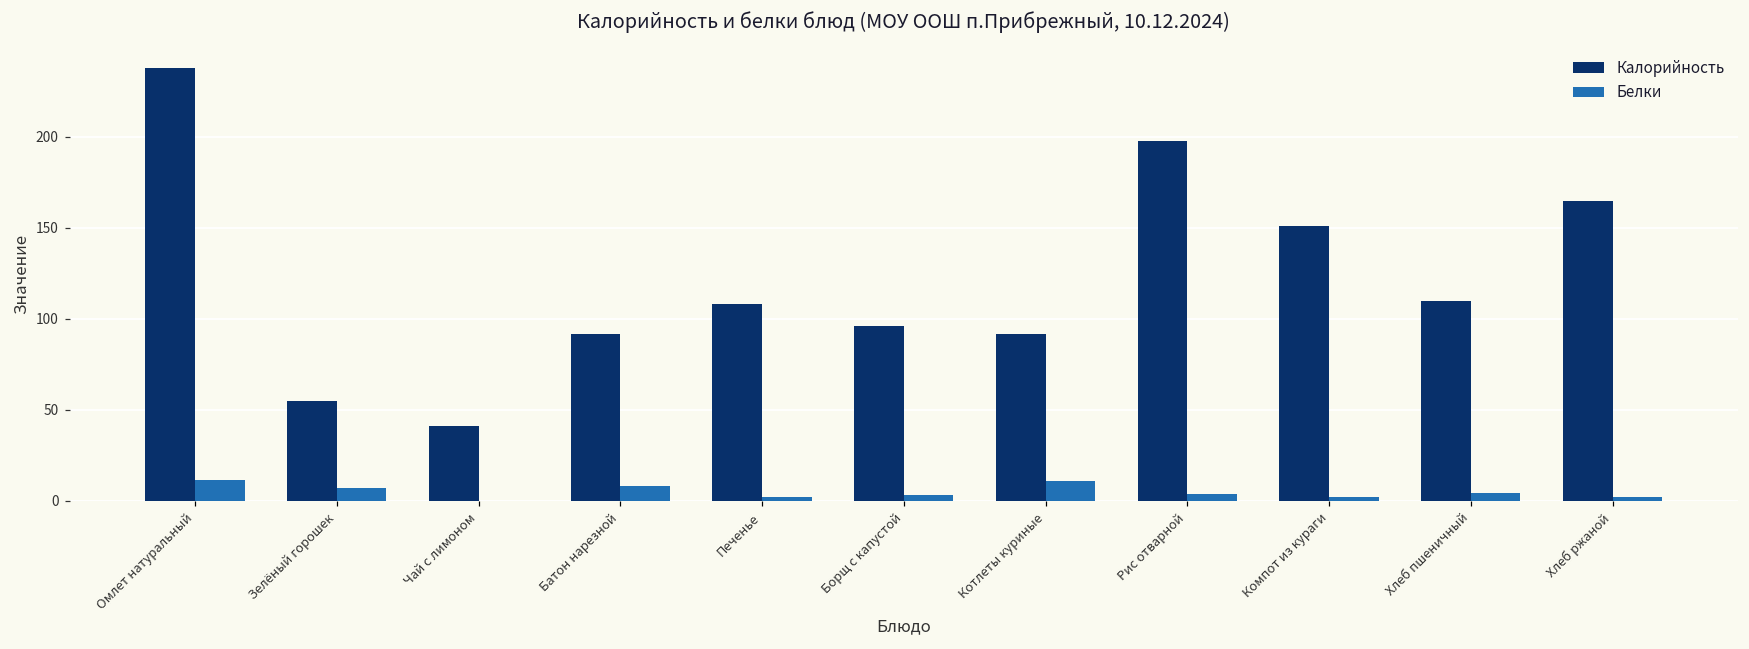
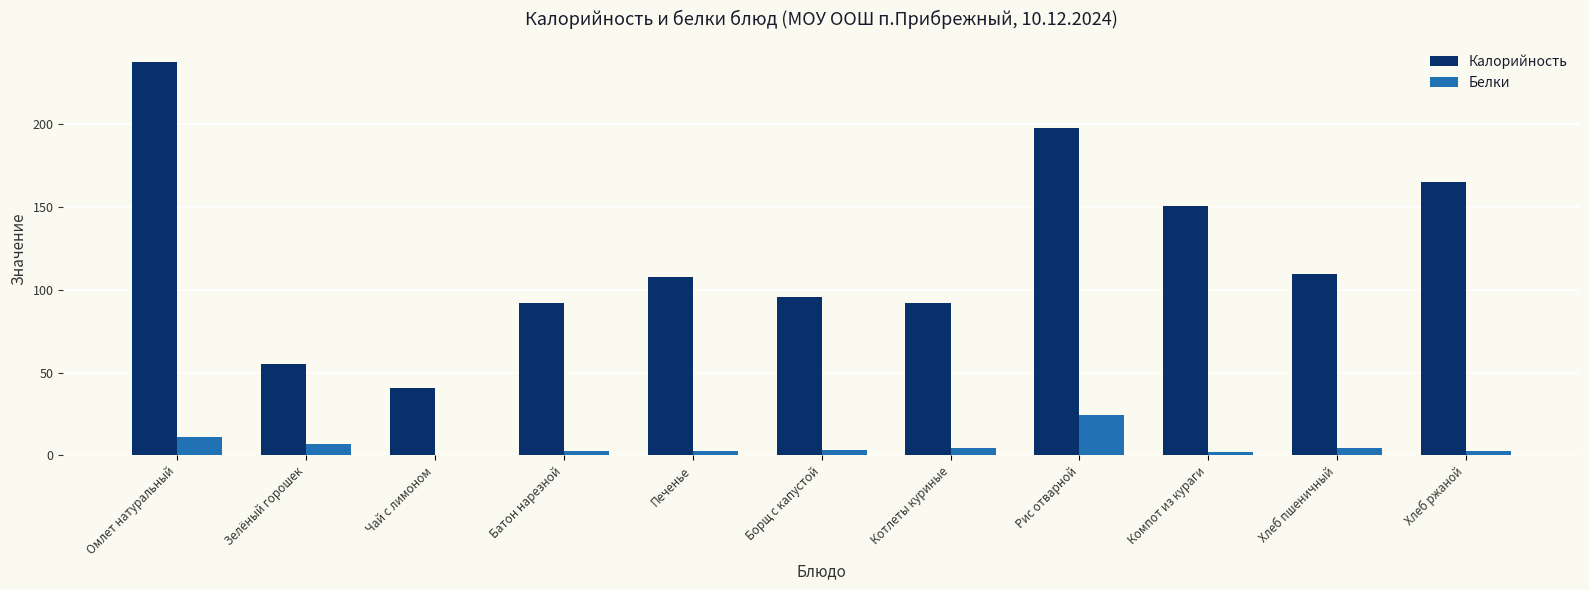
  {
    "Калорийность": {
      "Омлет натуральный": 238,
      "Зелёный горошек": 55,
      "Чай с лимоном": 41,
      "Батон нарезной": 92,
      "Печенье": 108,
      "Борщ с капустой": 96,
      "Котлеты куриные": 92,
      "Рис отварной": 198,
      "Компот из кураги": 151,
      "Хлеб пшеничный": 110,
      "Хлеб ржаной": 165
    },
    "Белки": {
      "Омлет натуральный": 11,
      "Зелёный горошек": 7,
-     "Батон нарезной": 8,
+     "Батон нарезной": 3,
      "Печенье": 2,
      "Борщ с капустой": 3,
-     "Котлеты куриные": 11,
-     "Рис отварной": 4,
+     "Котлеты куриные": 4,
+     "Рис отварной": 25,
      "Компот из кураги": 2,
      "Хлеб пшеничный": 4,
      "Хлеб ржаной": 2
    }
  }
